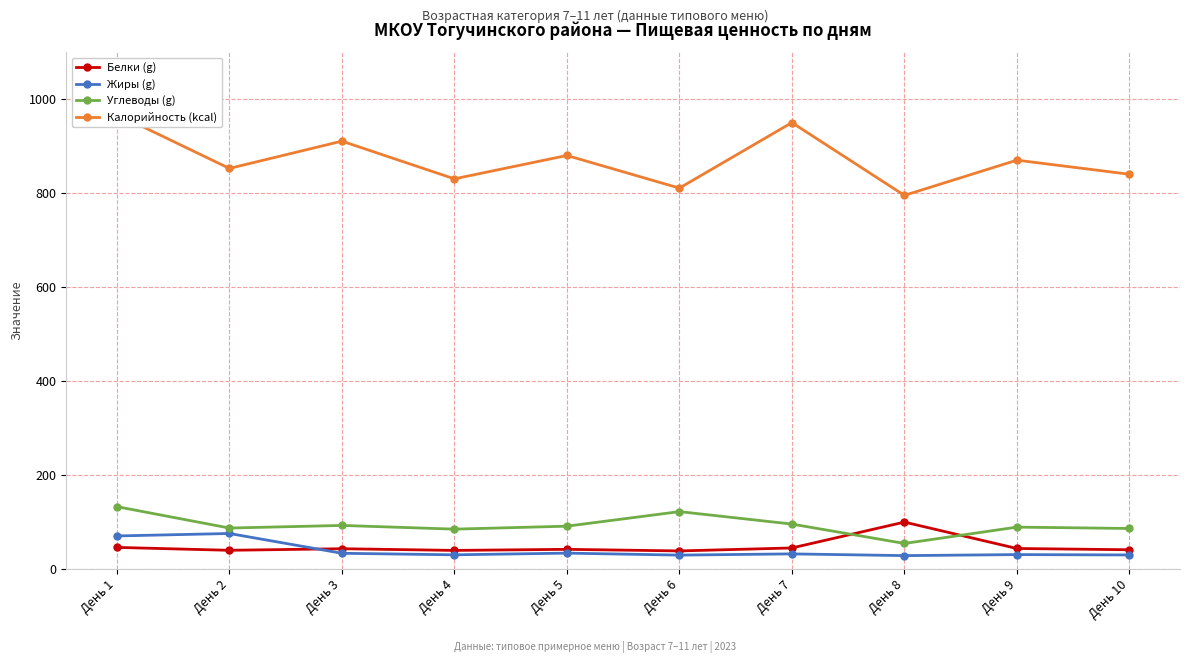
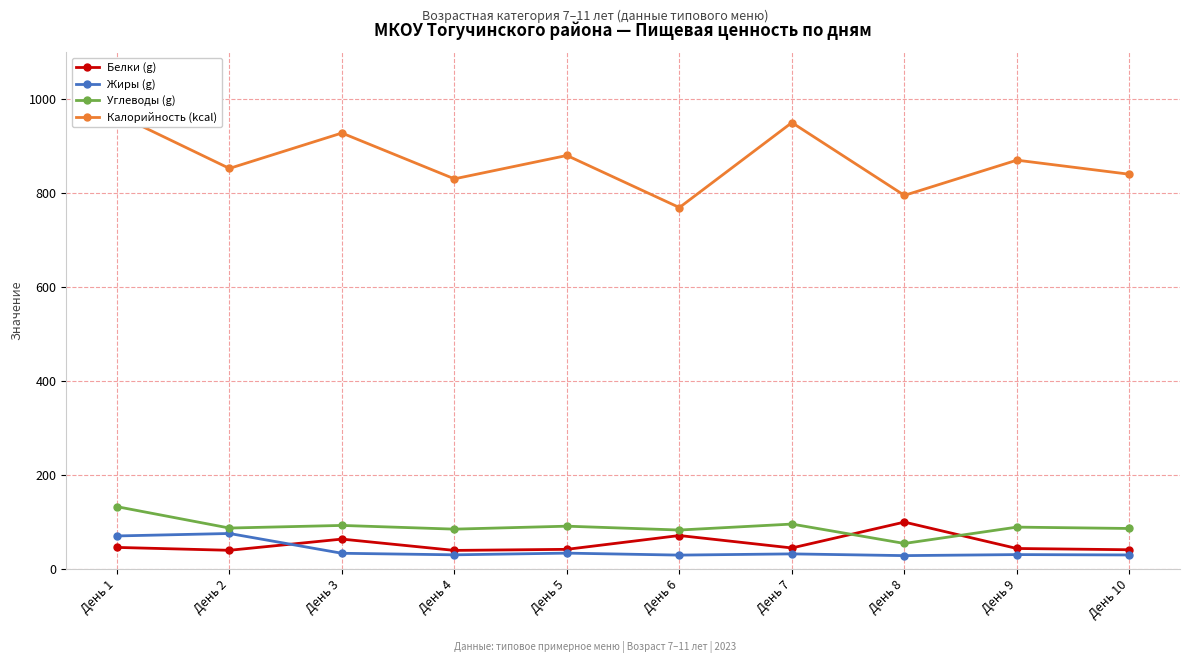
  {
    "Белки (g)": {
      "День 1": 50,
      "День 2": 40,
-     "День 3": 40,
+     "День 3": 60,
      "День 4": 40,
      "День 5": 40,
-     "День 6": 40,
+     "День 6": 70,
      "День 7": 40,
      "День 8": 100,
      "День 9": 40,
      "День 10": 40
    },
    "Жиры (g)": {
      "День 1": 70,
      "День 2": 70,
      "День 3": 30,
      "День 4": 30,
      "День 5": 30,
      "День 6": 30,
      "День 7": 30,
      "День 8": 30,
      "День 9": 30,
      "День 10": 30
    },
    "Углеводы (g)": {
      "День 1": 130,
      "День 2": 90,
      "День 3": 90,
      "День 4": 80,
      "День 5": 90,
-     "День 6": 120,
+     "День 6": 80,
      "День 7": 100,
      "День 8": 50,
      "День 9": 90,
      "День 10": 90
    },
    "Калорийность (kcal)": {
      "День 2": 850,
-     "День 3": 910,
+     "День 3": 930,
      "День 4": 830,
      "День 5": 880,
-     "День 6": 810,
+     "День 6": 770,
      "День 7": 950,
      "День 8": 800,
      "День 9": 870,
      "День 10": 840
    }
  }
